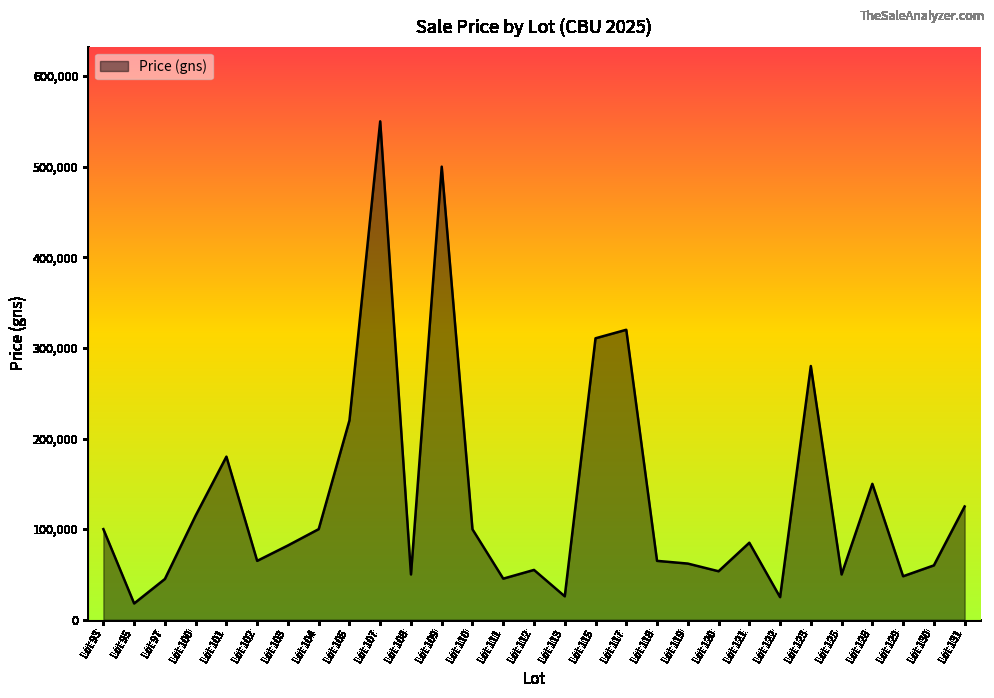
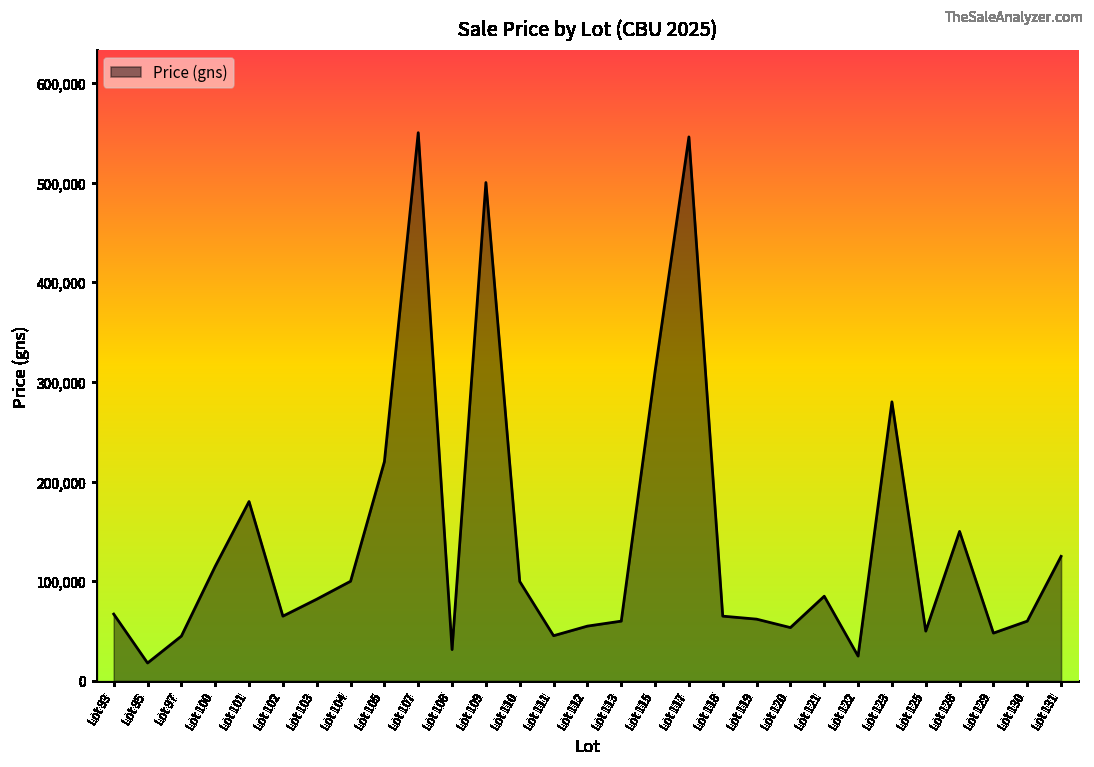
  {
-   "Lot 93": "100,000",
+   "Lot 93": "70,000",
    "Lot 95": "20,000",
    "Lot 97": "50,000",
    "Lot 100": "120,000",
    "Lot 101": "180,000",
    "Lot 102": "70,000",
    "Lot 103": "80,000",
    "Lot 104": "100,000",
    "Lot 105": "220,000",
    "Lot 107": "550,000",
-   "Lot 108": "50,000",
+   "Lot 108": "30,000",
    "Lot 109": "500,000",
    "Lot 110": "100,000",
    "Lot 111": "50,000",
    "Lot 112": "60,000",
-   "Lot 113": "30,000",
+   "Lot 113": "60,000",
    "Lot 115": "310,000",
-   "Lot 117": "320,000",
+   "Lot 117": "550,000",
    "Lot 118": "70,000",
    "Lot 119": "60,000",
    "Lot 120": "50,000",
    "Lot 121": "90,000",
    "Lot 122": "20,000",
    "Lot 123": "280,000",
    "Lot 125": "50,000",
    "Lot 128": "150,000",
    "Lot 129": "50,000",
    "Lot 130": "60,000",
    "Lot 131": "130,000"
  }
